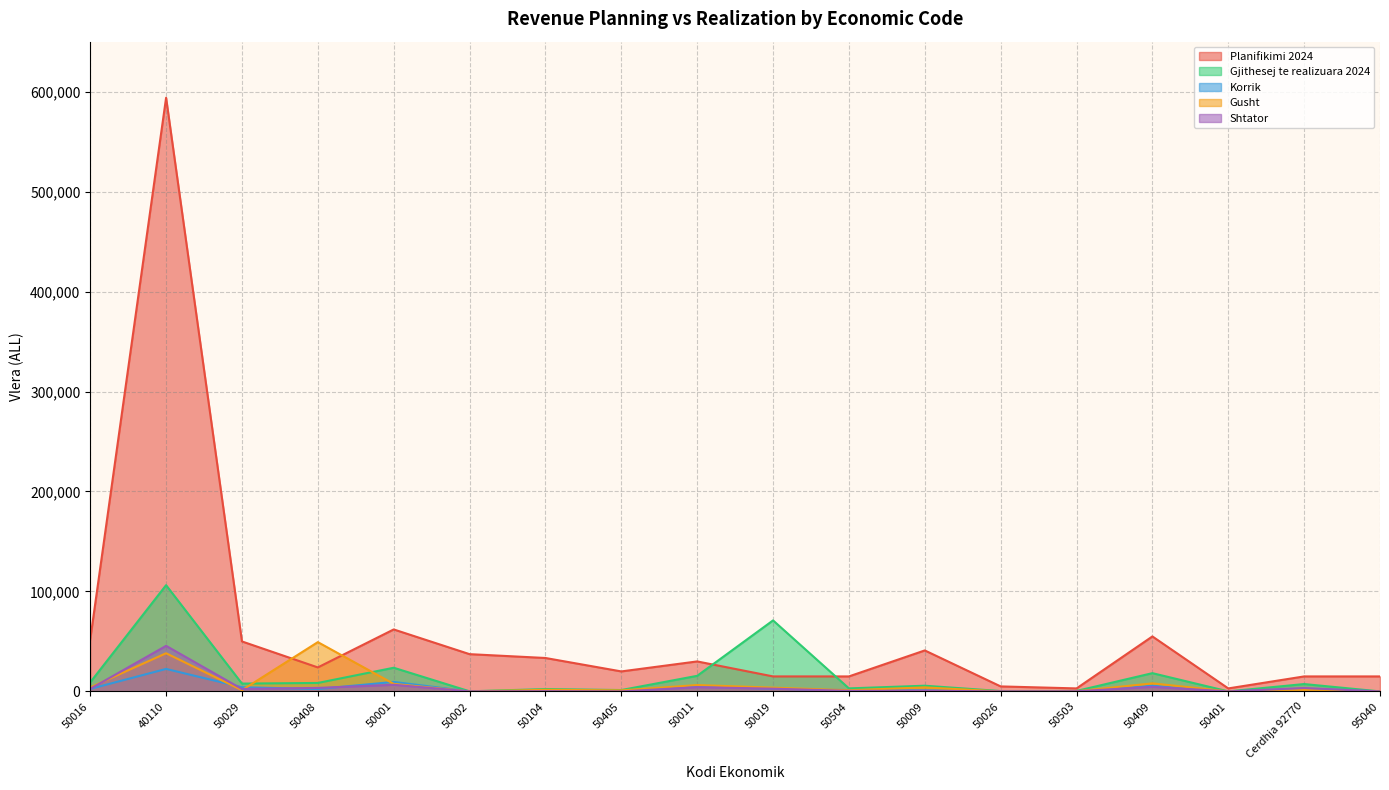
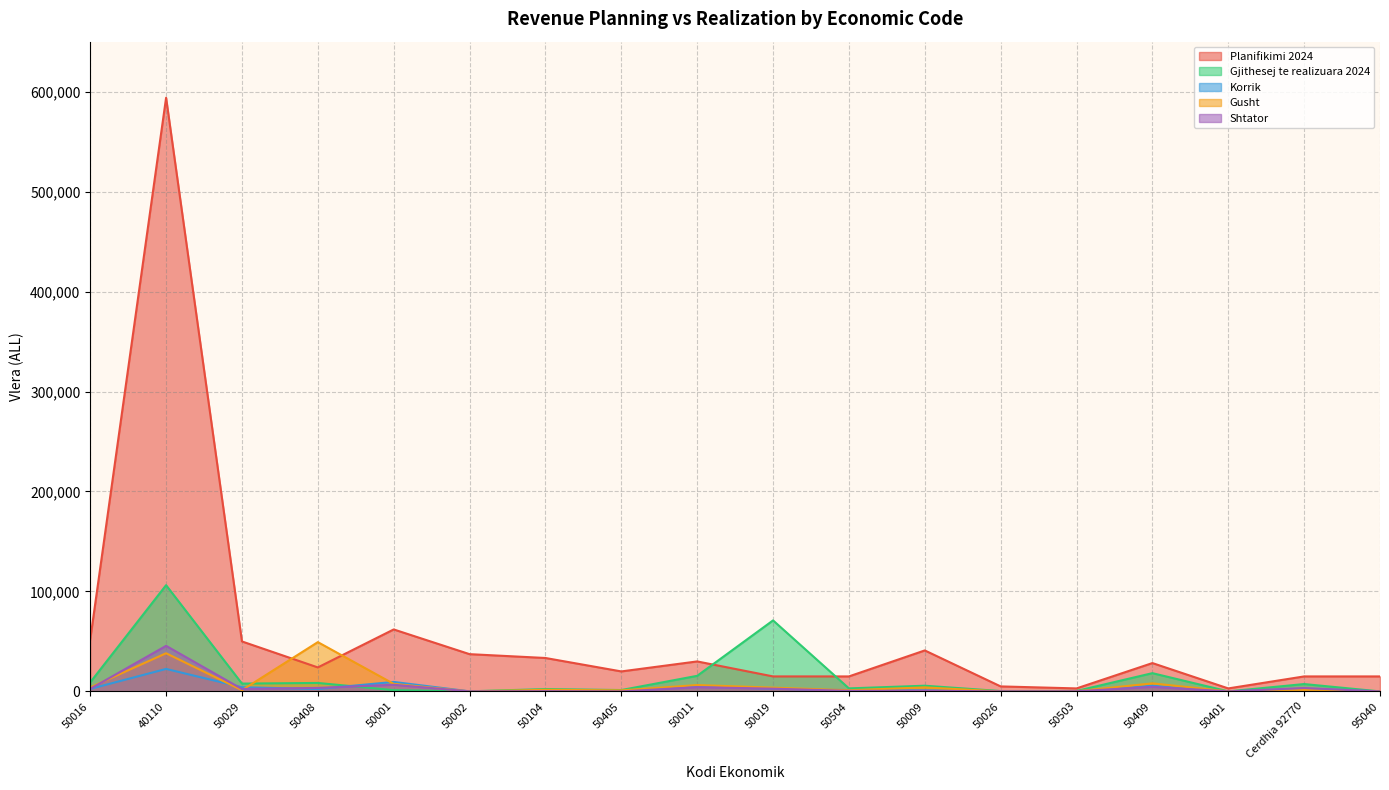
  {
    "Planifikimi 2024": {
      "50016": "50,000",
      "40110": "590,000",
      "50029": "50,000",
      "50408": "20,000",
      "50001": "60,000",
      "50002": "40,000",
      "50104": "30,000",
      "50405": "20,000",
      "50011": "30,000",
      "50019": "20,000",
      "50504": "20,000",
      "50009": "40,000",
      "50026": "10,000",
-     "50409": "60,000",
+     "50409": "30,000",
      "50401": "0",
      "Cerdhja 92770": "20,000",
      "95040": "20,000"
    },
    "Gjithesej te realizuara 2024": {
      "50016": "10,000",
      "40110": "110,000",
      "50029": "10,000",
      "50408": "10,000",
-     "50001": "20,000",
+     "50001": "0",
      "50011": "20,000",
      "50019": "70,000",
      "50409": "20,000",
      "Cerdhja 92770": "10,000"
    },
    "Korrik": {
      "40110": "20,000"
    },
    "Gusht": {
      "40110": "40,000",
      "50408": "50,000"
    },
    "Shtator": {
      "40110": "50,000"
    }
  }
